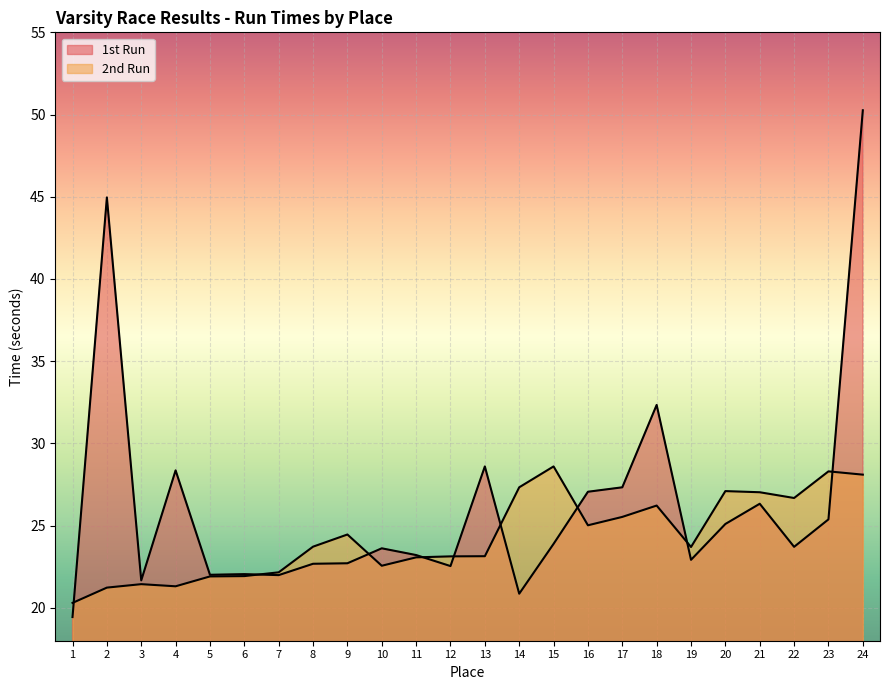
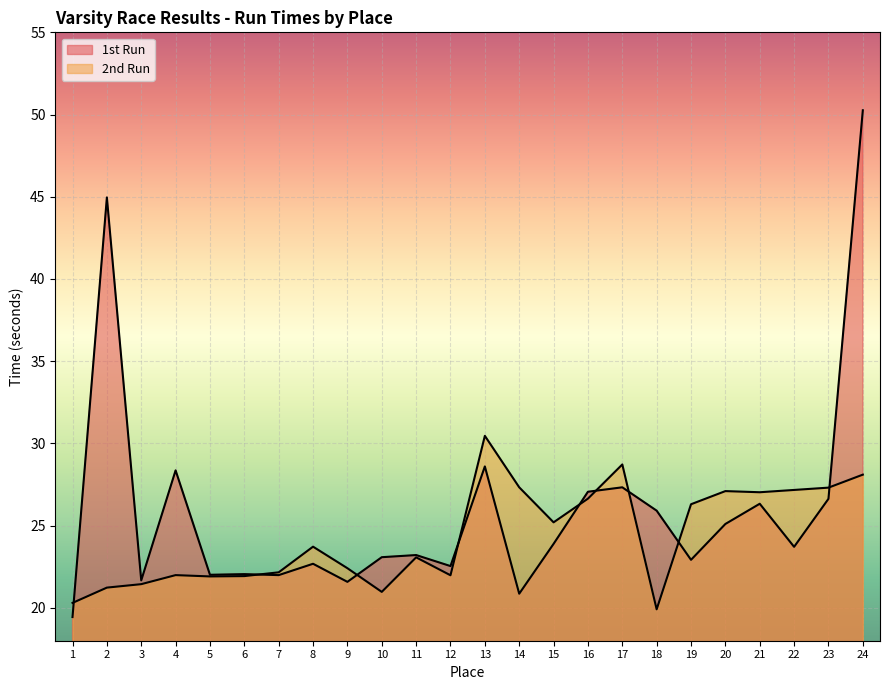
  {
    "1st Run": {
      "1": 19.4,
      "2": 45.0,
      "3": 21.7,
      "4": 28.4,
      "7": 22.0,
      "8": 22.7,
-     "9": 22.7,
-     "10": 23.6,
+     "9": 21.6,
+     "10": 23.1,
      "12": 22.5,
      "13": 28.6,
      "14": 20.9,
      "15": 23.9,
      "16": 27.1,
      "17": 27.3,
-     "18": 32.3,
+     "18": 25.9,
      "19": 22.9,
      "20": 25.1,
      "21": 26.3,
      "22": 23.7,
-     "23": 25.4,
+     "23": 26.6,
      "24": 50.3
    },
    "2nd Run": {
      "1": 20.3,
      "2": 21.2,
      "3": 21.4,
-     "4": 21.3,
+     "4": 22.0,
      "7": 22.2,
      "8": 23.7,
-     "9": 24.5,
-     "10": 22.6,
-     "12": 23.1,
-     "13": 23.1,
+     "9": 22.4,
+     "10": 21.0,
+     "12": 22.0,
+     "13": 30.5,
      "14": 27.3,
-     "15": 28.6,
-     "16": 25.0,
-     "17": 25.5,
-     "18": 26.2,
-     "19": 23.7,
+     "15": 25.2,
+     "16": 26.6,
+     "17": 28.7,
+     "18": 19.9,
+     "19": 26.3,
      "20": 27.1,
      "21": 27.0,
-     "22": 26.7,
-     "23": 28.3,
+     "22": 27.2,
+     "23": 27.3,
      "24": 28.1
    }
  }
